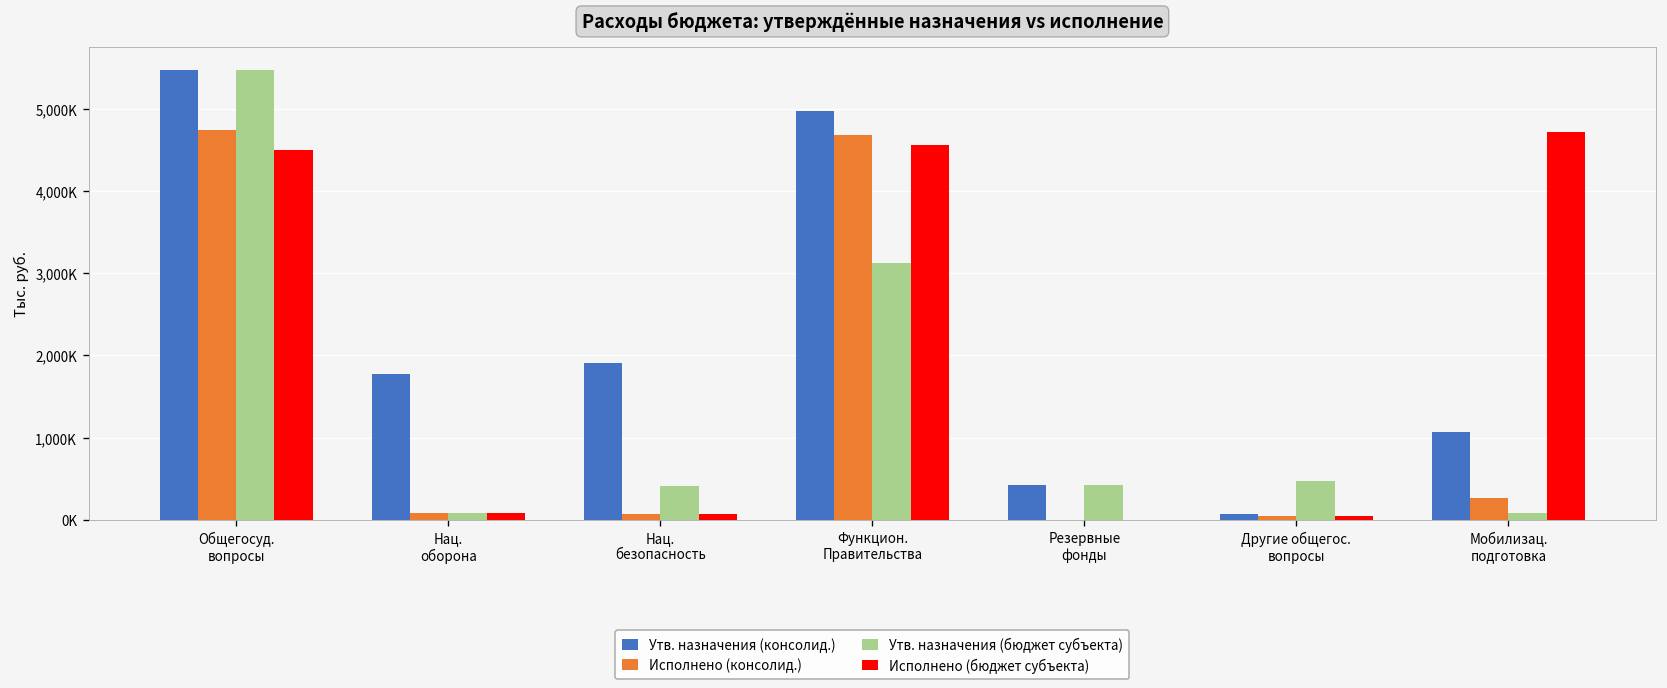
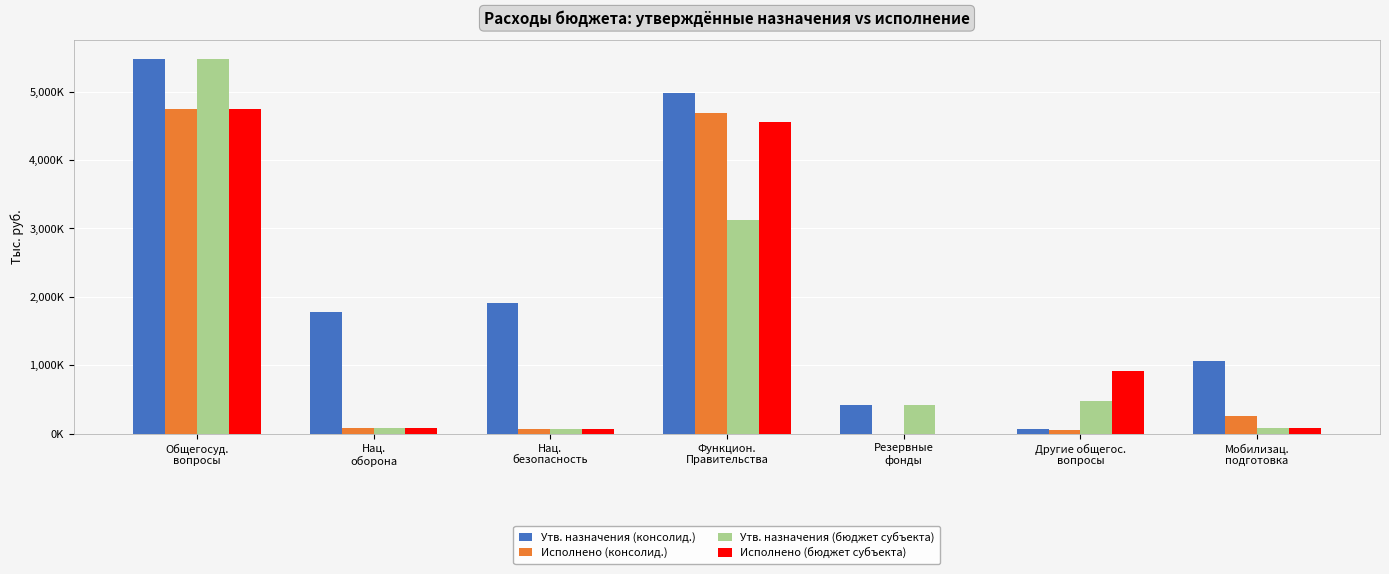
  {
    "Утв. назначения (консолид.)": {
      "Общегосуд. вопросы": "5,500,000",
      "Нац. оборона": "1,800,000",
      "Нац. безопасность": "1,900,000",
      "Функцион. Правительства": "5,000,000",
      "Резервные фонды": "400,000",
      "Другие общегос. вопросы": "100,000",
      "Мобилизац. подготовка": "1,100,000"
    },
    "Исполнено (консолид.)": {
      "Общегосуд. вопросы": "4,700,000",
      "Нац. оборона": "100,000",
      "Нац. безопасность": "100,000",
      "Функцион. Правительства": "4,700,000",
      "Резервные фонды": "0",
      "Другие общегос. вопросы": "100,000",
      "Мобилизац. подготовка": "300,000"
    },
    "Утв. назначения (бюджет субъекта)": {
      "Общегосуд. вопросы": "5,500,000",
      "Нац. оборона": "100,000",
-     "Нац. безопасность": "400,000",
+     "Нац. безопасность": "100,000",
      "Функцион. Правительства": "3,100,000",
      "Резервные фонды": "400,000",
      "Другие общегос. вопросы": "500,000",
      "Мобилизац. подготовка": "100,000"
    },
    "Исполнено (бюджет субъекта)": {
-     "Общегосуд. вопросы": "4,500,000",
+     "Общегосуд. вопросы": "4,700,000",
      "Нац. оборона": "100,000",
      "Нац. безопасность": "100,000",
      "Функцион. Правительства": "4,600,000",
      "Резервные фонды": "0",
-     "Другие общегос. вопросы": "100,000",
-     "Мобилизац. подготовка": "4,700,000"
+     "Другие общегос. вопросы": "900,000",
+     "Мобилизац. подготовка": "100,000"
    }
  }
